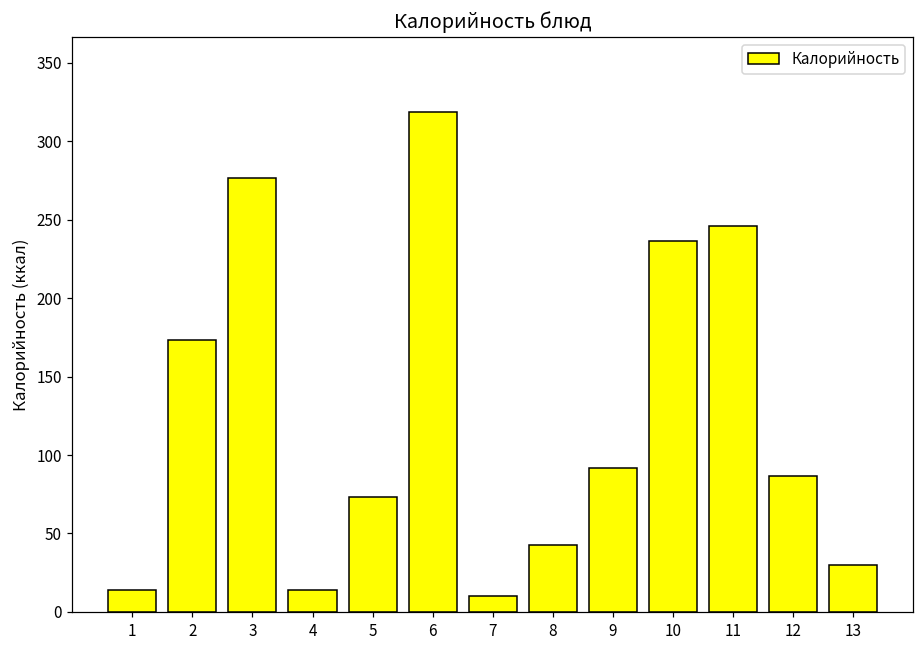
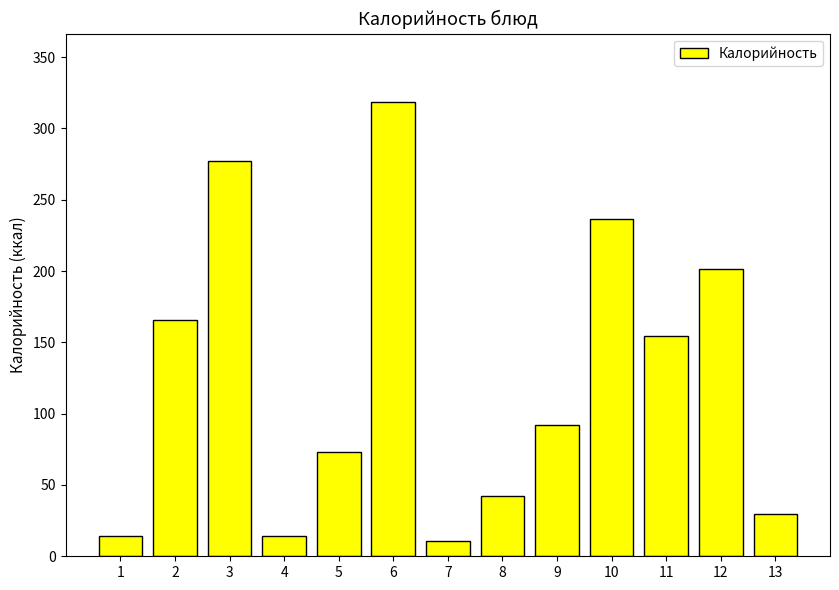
  {
    "1": 14,
-   "2": 173,
+   "2": 165,
    "3": 277,
    "4": 14,
    "5": 73,
    "6": 319,
    "7": 10,
    "8": 42,
    "9": 92,
    "10": 236,
-   "11": 246,
-   "12": 87,
+   "11": 155,
+   "12": 202,
    "13": 30
  }
